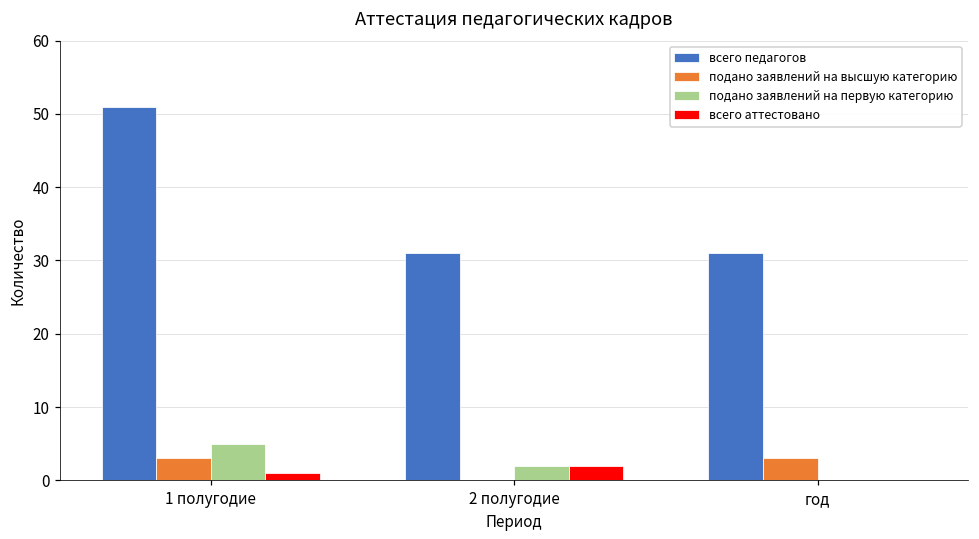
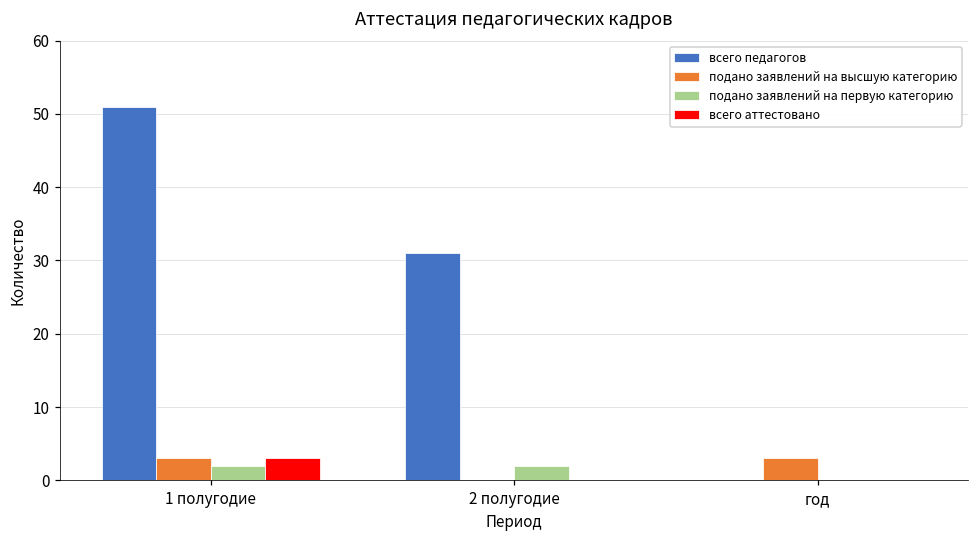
  {
    "всего педагогов": {
      "1 полугодие": 51,
      "2 полугодие": 31,
-     "год": 31
+     "год": 0
    },
    "подано заявлений на высшую категорию": {
      "1 полугодие": 3,
      "2 полугодие": 0,
      "год": 3
    },
    "подано заявлений на первую категорию": {
-     "1 полугодие": 5,
+     "1 полугодие": 2,
      "2 полугодие": 2,
      "год": 0
    },
    "всего аттестовано": {
-     "1 полугодие": 1,
-     "2 полугодие": 2,
+     "1 полугодие": 3,
+     "2 полугодие": 0,
      "год": 0
    }
  }
